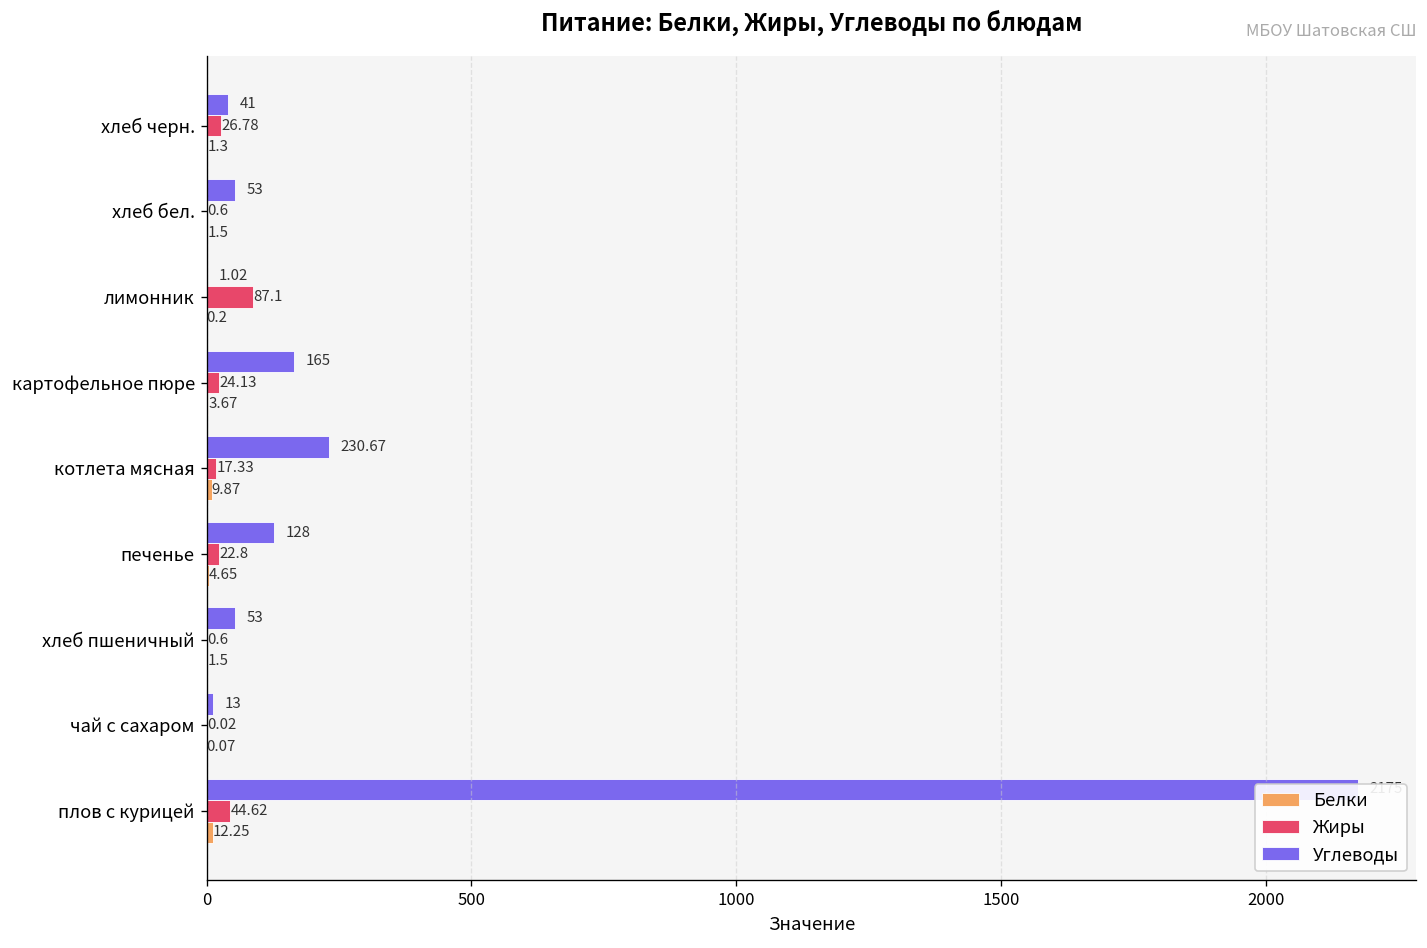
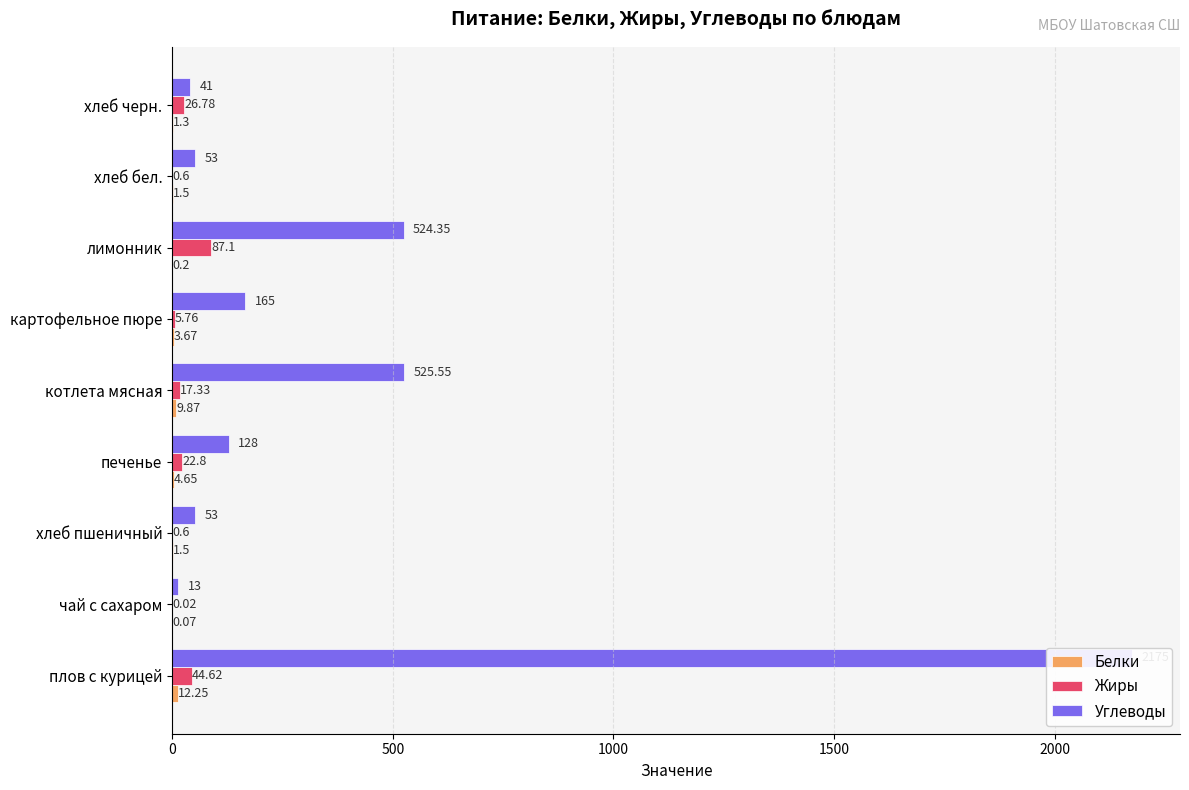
  {
    "Белки": {
      "хлеб черн.": 1.3,
      "хлеб бел.": 1.5,
      "лимонник": 0.2,
      "картофельное пюре": 3.67,
      "котлета мясная": 9.87,
      "печенье": 4.65,
      "хлеб пшеничный": 1.5,
      "чай с сахаром": 0.07,
      "плов с курицей": 12.25
    },
    "Жиры": {
      "хлеб черн.": 26.78,
      "хлеб бел.": 0.6,
      "лимонник": 87.1,
-     "картофельное пюре": 24.13,
+     "картофельное пюре": 5.76,
      "котлета мясная": 17.33,
      "печенье": 22.8,
      "хлеб пшеничный": 0.6,
      "чай с сахаром": 0.02,
      "плов с курицей": 44.62
    },
    "Углеводы": {
      "хлеб черн.": 41,
      "хлеб бел.": 53,
-     "лимонник": 1.02,
+     "лимонник": 524.35,
      "картофельное пюре": 165,
-     "котлета мясная": 230.67,
+     "котлета мясная": 525.55,
      "печенье": 128,
      "хлеб пшеничный": 53,
      "чай с сахаром": 13
    }
  }
